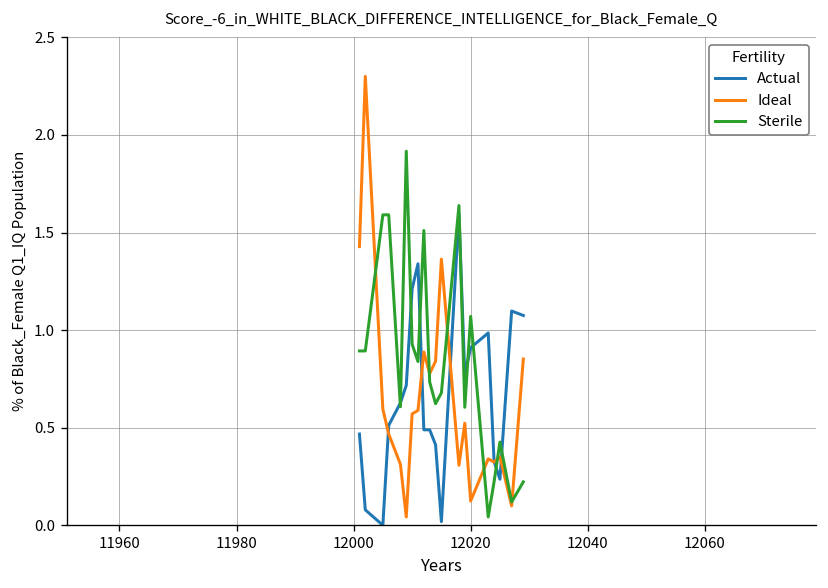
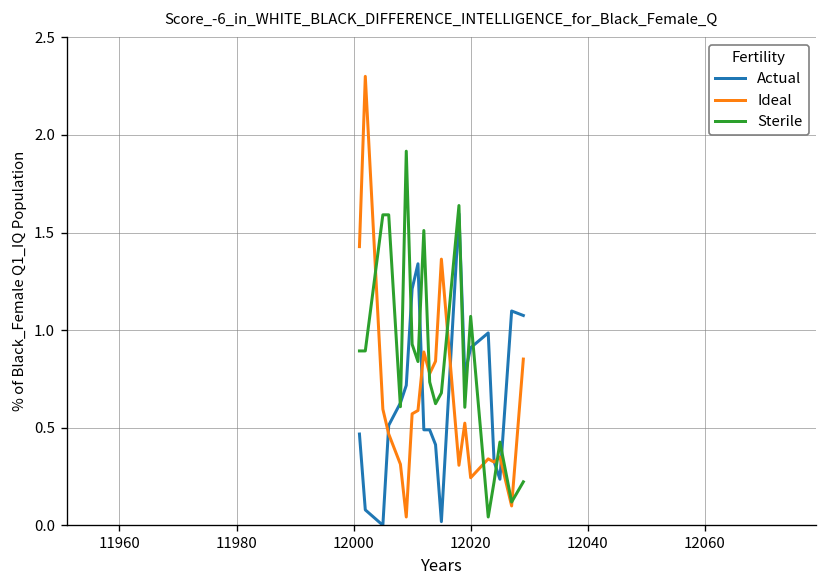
  {
    "Actual": {
      "12020": 0.91
    },
    "Ideal": {
-     "12020": 0.12
+     "12020": 0.24
    },
    "Sterile": {
      "12020": 1.07
    }
  }
